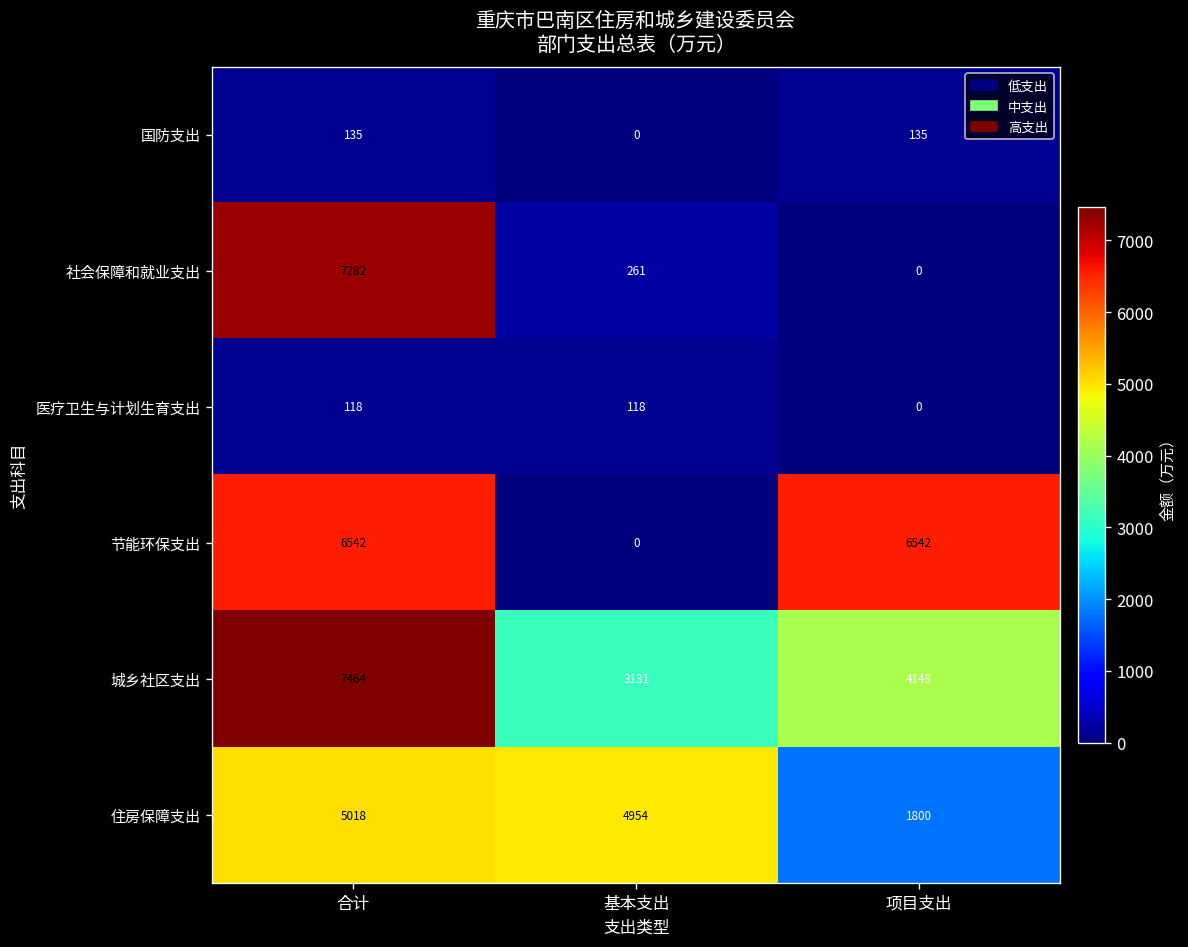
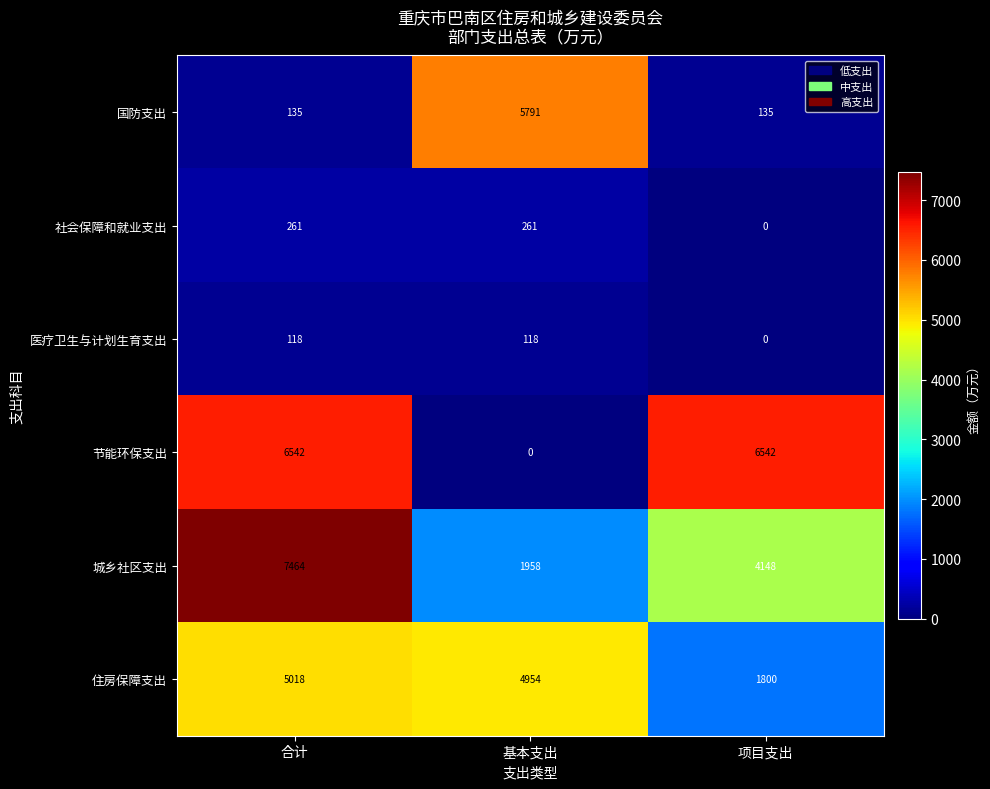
  {
    "国防支出": {
      "合计": 135,
-     "基本支出": 0,
+     "基本支出": 5791,
      "项目支出": 135
    },
    "社会保障和就业支出": {
-     "合计": 7282,
+     "合计": 261,
      "基本支出": 261,
      "项目支出": 0
    },
    "医疗卫生与计划生育支出": {
      "合计": 118,
      "基本支出": 118,
      "项目支出": 0
    },
    "节能环保支出": {
      "合计": 6542,
      "基本支出": 0,
      "项目支出": 6542
    },
    "城乡社区支出": {
      "合计": 7464,
-     "基本支出": 3131,
+     "基本支出": 1958,
      "项目支出": 4148
    },
    "住房保障支出": {
      "合计": 5018,
      "基本支出": 4954,
      "项目支出": 1800
    }
  }
